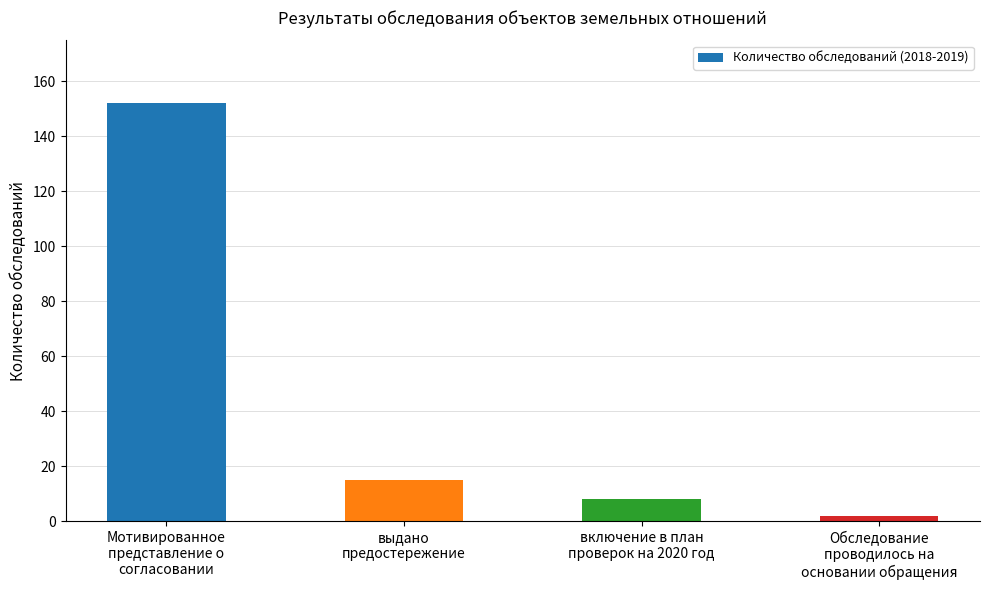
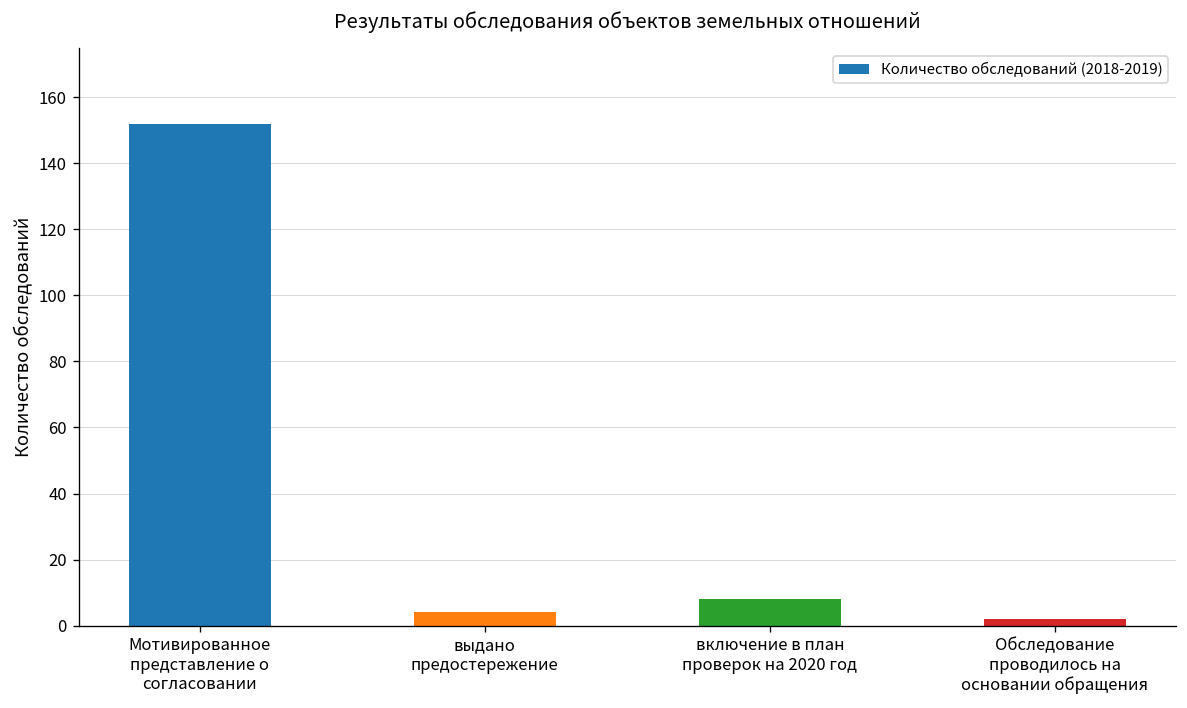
  {
    "Мотивированное представление о согласовании": 152,
-   "выдано предостережение": 15,
+   "выдано предостережение": 4,
    "включение в план проверок на 2020 год": 8,
    "Обследование проводилось на основании обращения": 2
  }
